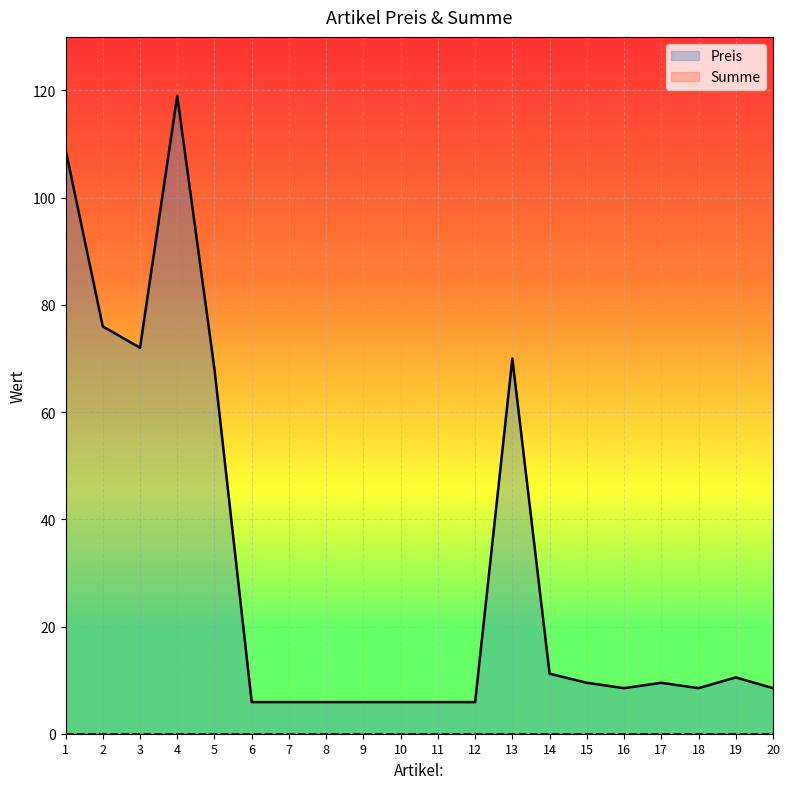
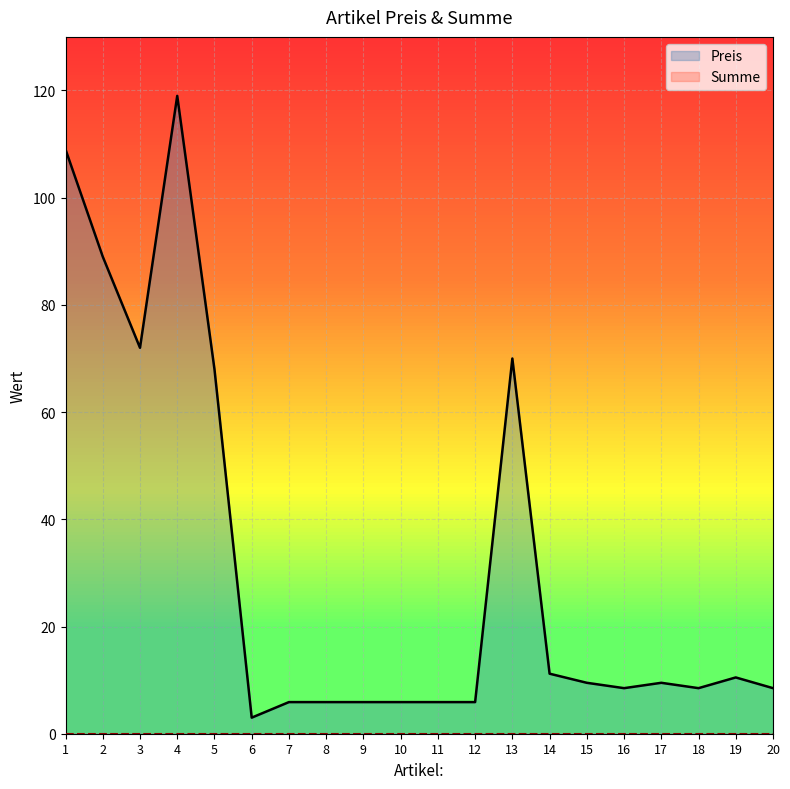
  {
    "Preis": {
      "1": 109,
-     "2": 76,
+     "2": 89,
      "3": 72,
      "4": 119,
      "5": 68,
-     "6": 6,
+     "6": 3,
      "7": 6,
      "8": 6,
      "9": 6,
      "10": 6,
      "11": 6,
      "12": 6,
      "13": 70,
      "14": 11,
      "15": 10,
      "16": 9,
      "17": 10,
      "18": 9,
      "19": 11,
      "20": 9
    },
    "Summe": {
      "1": 0,
      "2": 0,
      "3": 0,
      "4": 0,
      "5": 0,
      "6": 0,
      "7": 0,
      "8": 0,
      "9": 0,
      "10": 0,
      "11": 0,
      "12": 0,
      "13": 0,
      "14": 0,
      "15": 0,
      "16": 0,
      "17": 0,
      "18": 0,
      "19": 0,
      "20": 0
    }
  }
